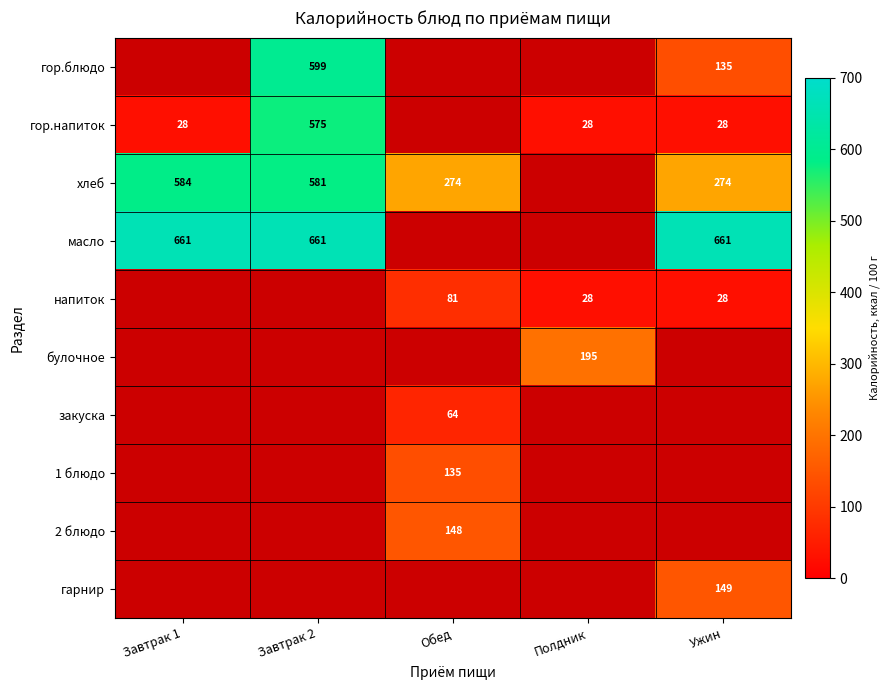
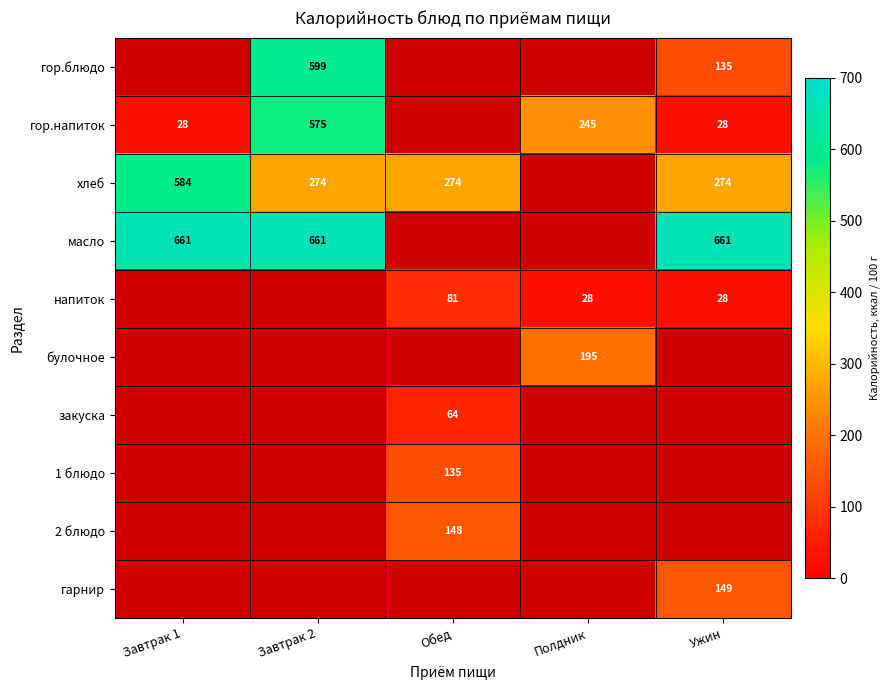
  {
    "гор.блюдо": {
      "Завтрак 2": 599,
      "Ужин": 135
    },
    "гор.напиток": {
      "Завтрак 1": 28,
      "Завтрак 2": 575,
-     "Полдник": 28,
+     "Полдник": 245,
      "Ужин": 28
    },
    "хлеб": {
      "Завтрак 1": 584,
-     "Завтрак 2": 581,
+     "Завтрак 2": 274,
      "Обед": 274,
      "Ужин": 274
    },
    "масло": {
      "Завтрак 1": 661,
      "Завтрак 2": 661,
      "Ужин": 661
    },
    "напиток": {
      "Обед": 81,
      "Полдник": 28,
      "Ужин": 28
    },
    "булочное": {
      "Полдник": 195
    },
    "закуска": {
      "Обед": 64
    },
    "1 блюдо": {
      "Обед": 135
    },
    "2 блюдо": {
      "Обед": 148
    },
    "гарнир": {
      "Ужин": 149
    }
  }
